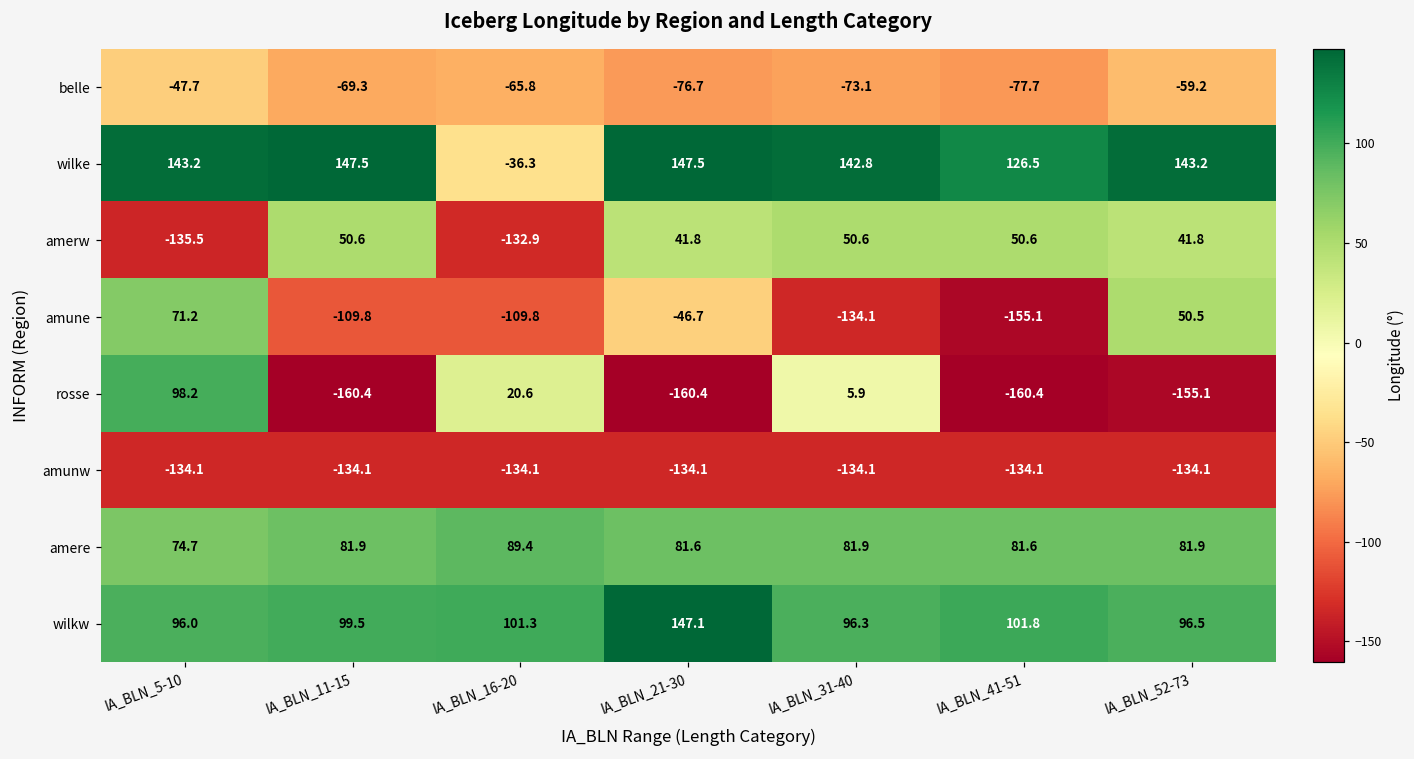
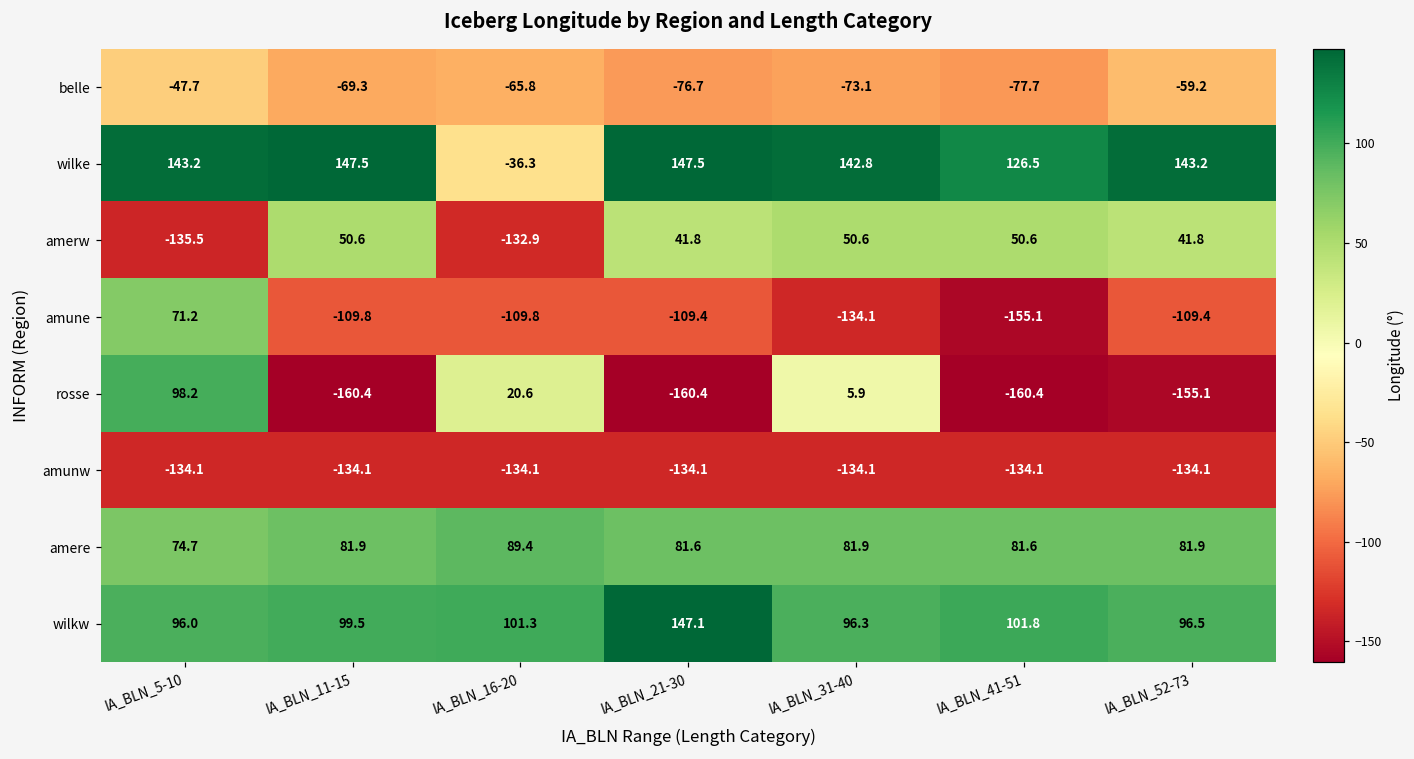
  {
    "belle": {
      "IA_BLN_5-10": -47.7,
      "IA_BLN_11-15": -69.3,
      "IA_BLN_16-20": -65.8,
      "IA_BLN_21-30": -76.7,
      "IA_BLN_31-40": -73.1,
      "IA_BLN_41-51": -77.7,
      "IA_BLN_52-73": -59.2
    },
    "wilke": {
      "IA_BLN_5-10": 143.2,
      "IA_BLN_11-15": 147.5,
      "IA_BLN_16-20": -36.3,
      "IA_BLN_21-30": 147.5,
      "IA_BLN_31-40": 142.8,
      "IA_BLN_41-51": 126.5,
      "IA_BLN_52-73": 143.2
    },
    "amerw": {
      "IA_BLN_5-10": -135.5,
      "IA_BLN_11-15": 50.6,
      "IA_BLN_16-20": -132.9,
      "IA_BLN_21-30": 41.8,
      "IA_BLN_31-40": 50.6,
      "IA_BLN_41-51": 50.6,
      "IA_BLN_52-73": 41.8
    },
    "amune": {
      "IA_BLN_5-10": 71.2,
      "IA_BLN_11-15": -109.8,
      "IA_BLN_16-20": -109.8,
-     "IA_BLN_21-30": -46.7,
+     "IA_BLN_21-30": -109.4,
      "IA_BLN_31-40": -134.1,
      "IA_BLN_41-51": -155.1,
-     "IA_BLN_52-73": 50.5
+     "IA_BLN_52-73": -109.4
    },
    "rosse": {
      "IA_BLN_5-10": 98.2,
      "IA_BLN_11-15": -160.4,
      "IA_BLN_16-20": 20.6,
      "IA_BLN_21-30": -160.4,
      "IA_BLN_31-40": 5.9,
      "IA_BLN_41-51": -160.4,
      "IA_BLN_52-73": -155.1
    },
    "amunw": {
      "IA_BLN_5-10": -134.1,
      "IA_BLN_11-15": -134.1,
      "IA_BLN_16-20": -134.1,
      "IA_BLN_21-30": -134.1,
      "IA_BLN_31-40": -134.1,
      "IA_BLN_41-51": -134.1,
      "IA_BLN_52-73": -134.1
    },
    "amere": {
      "IA_BLN_5-10": 74.7,
      "IA_BLN_11-15": 81.9,
      "IA_BLN_16-20": 89.4,
      "IA_BLN_21-30": 81.6,
      "IA_BLN_31-40": 81.9,
      "IA_BLN_41-51": 81.6,
      "IA_BLN_52-73": 81.9
    },
    "wilkw": {
      "IA_BLN_5-10": 96.0,
      "IA_BLN_11-15": 99.5,
      "IA_BLN_16-20": 101.3,
      "IA_BLN_21-30": 147.1,
      "IA_BLN_31-40": 96.3,
      "IA_BLN_41-51": 101.8,
      "IA_BLN_52-73": 96.5
    }
  }
